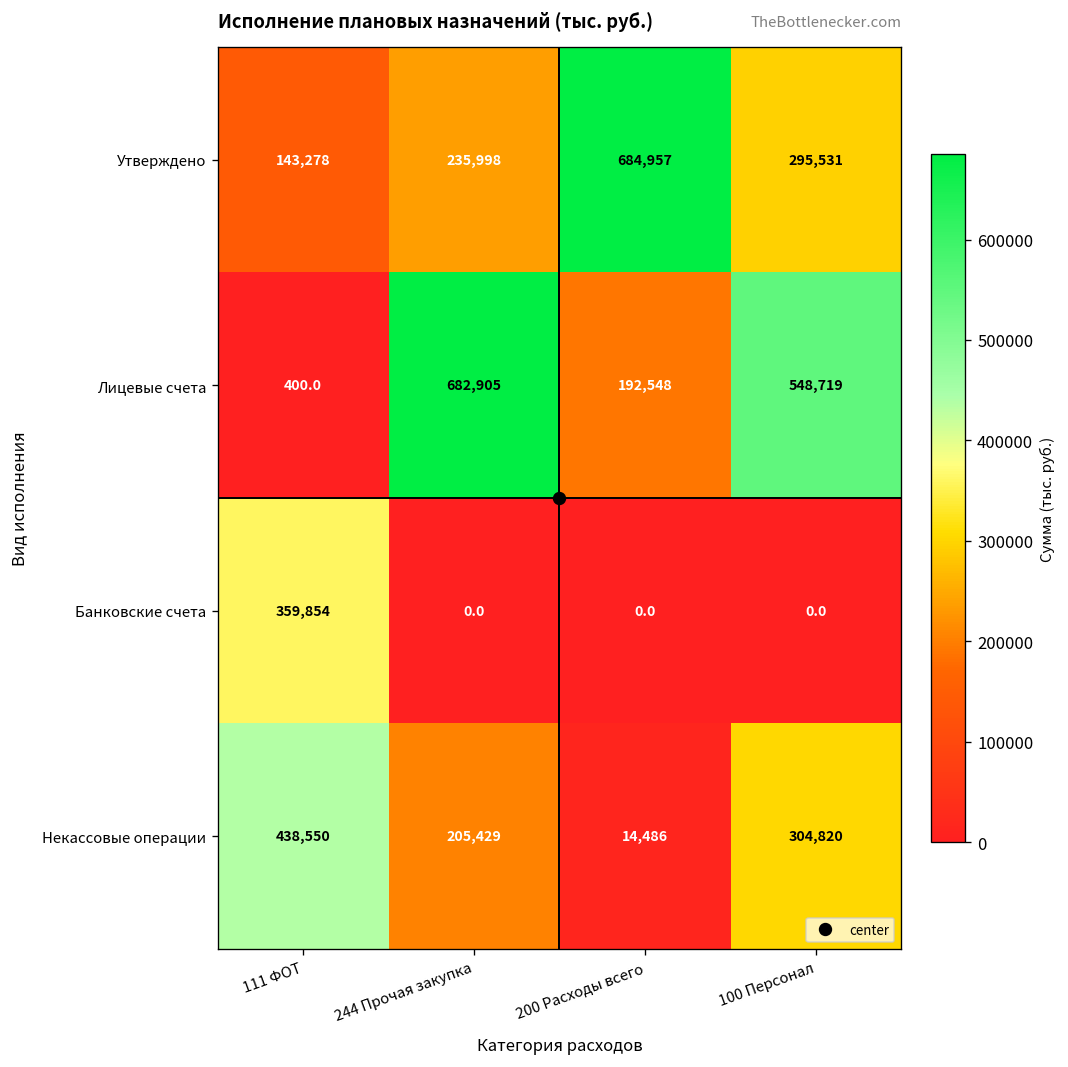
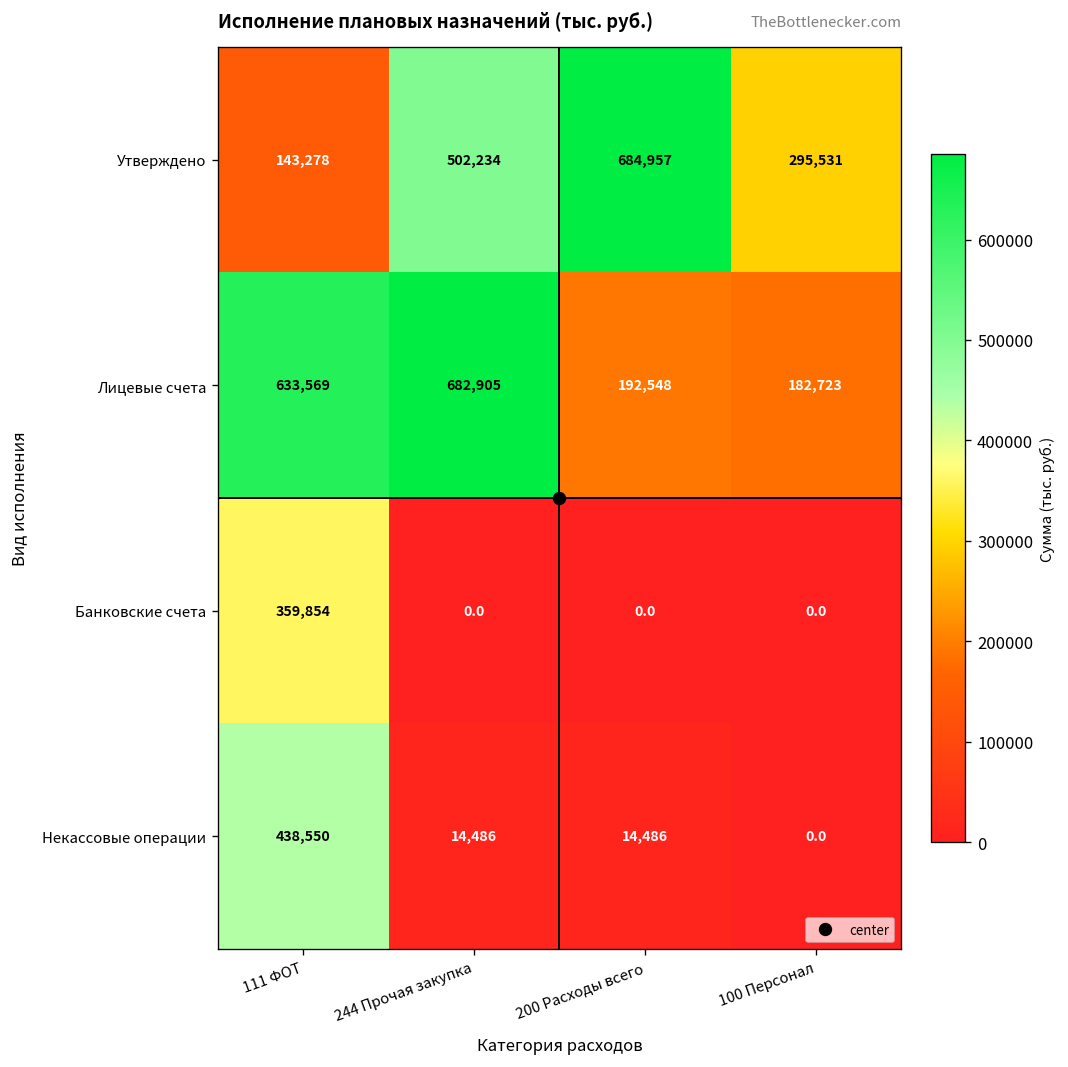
  {
    "Утверждено": {
      "111 ФОТ": "143,278",
-     "244 Прочая закупка": "235,998",
+     "244 Прочая закупка": "502,234",
      "200 Расходы всего": "684,957",
      "100 Персонал": "295,531"
    },
    "Лицевые счета": {
-     "111 ФОТ": "400.0",
+     "111 ФОТ": "633,569",
      "244 Прочая закупка": "682,905",
      "200 Расходы всего": "192,548",
-     "100 Персонал": "548,719"
+     "100 Персонал": "182,723"
    },
    "Банковские счета": {
      "111 ФОТ": "359,854",
      "244 Прочая закупка": "0.0",
      "200 Расходы всего": "0.0",
      "100 Персонал": "0.0"
    },
    "Некассовые операции": {
      "111 ФОТ": "438,550",
-     "244 Прочая закупка": "205,429",
+     "244 Прочая закупка": "14,486",
      "200 Расходы всего": "14,486",
-     "100 Персонал": "304,820"
+     "100 Персонал": "0.0"
    }
  }
